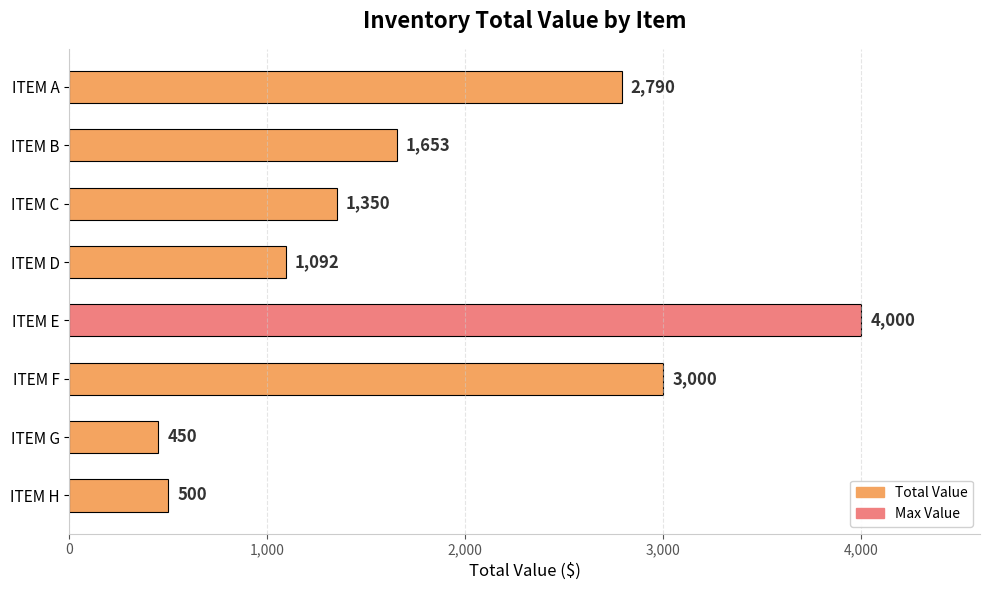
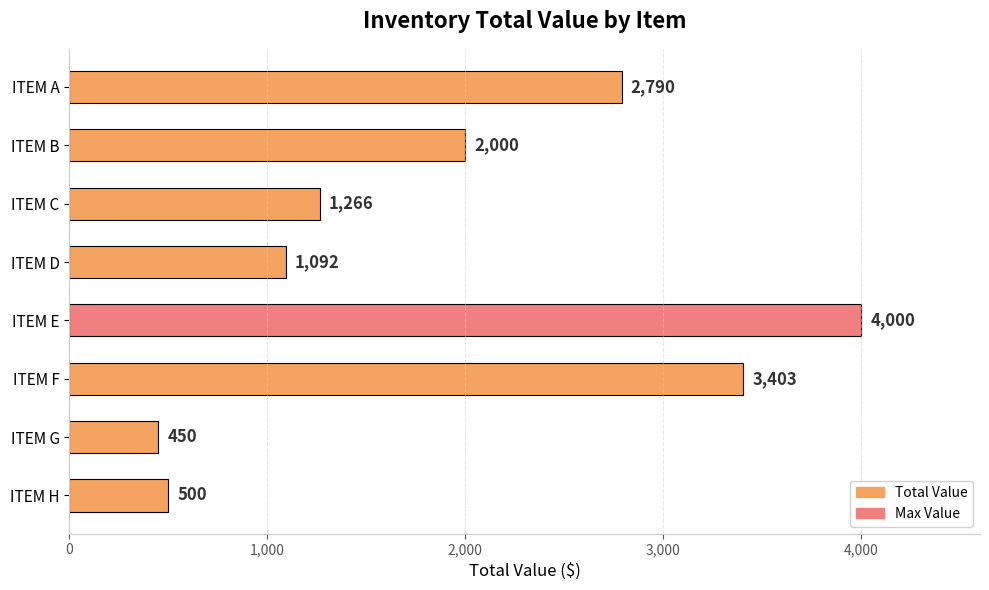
  {
    "ITEM A": "2,790",
-   "ITEM B": "1,653",
-   "ITEM C": "1,350",
+   "ITEM B": "2,000",
+   "ITEM C": "1,266",
    "ITEM D": "1,092",
    "ITEM E": "4,000",
-   "ITEM F": "3,000",
+   "ITEM F": "3,403",
    "ITEM G": "450",
    "ITEM H": "500"
  }
